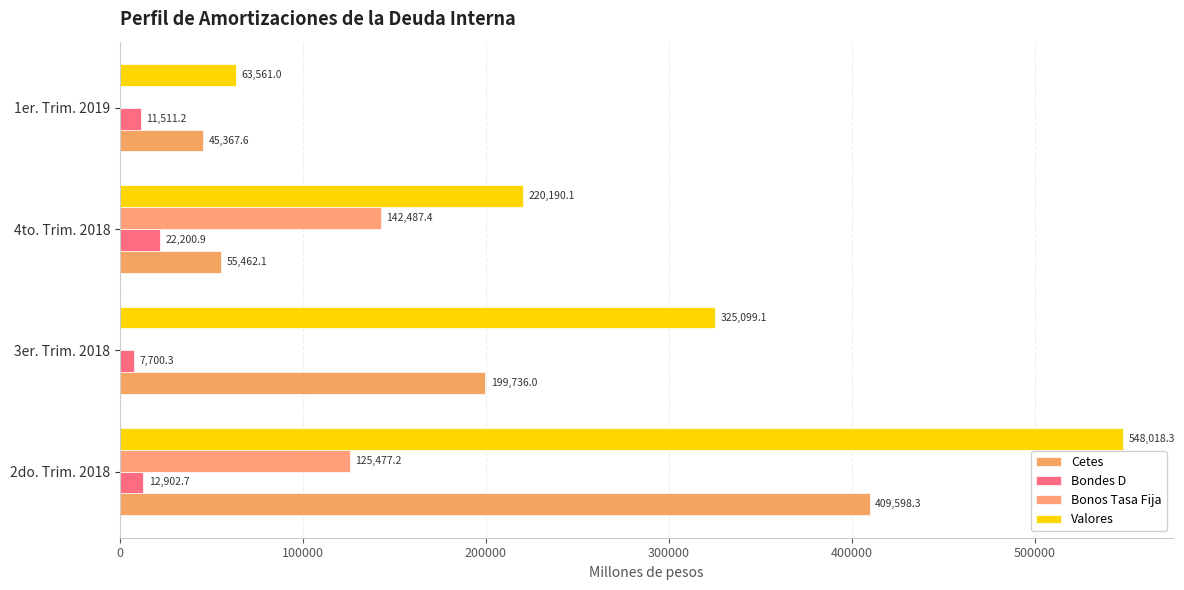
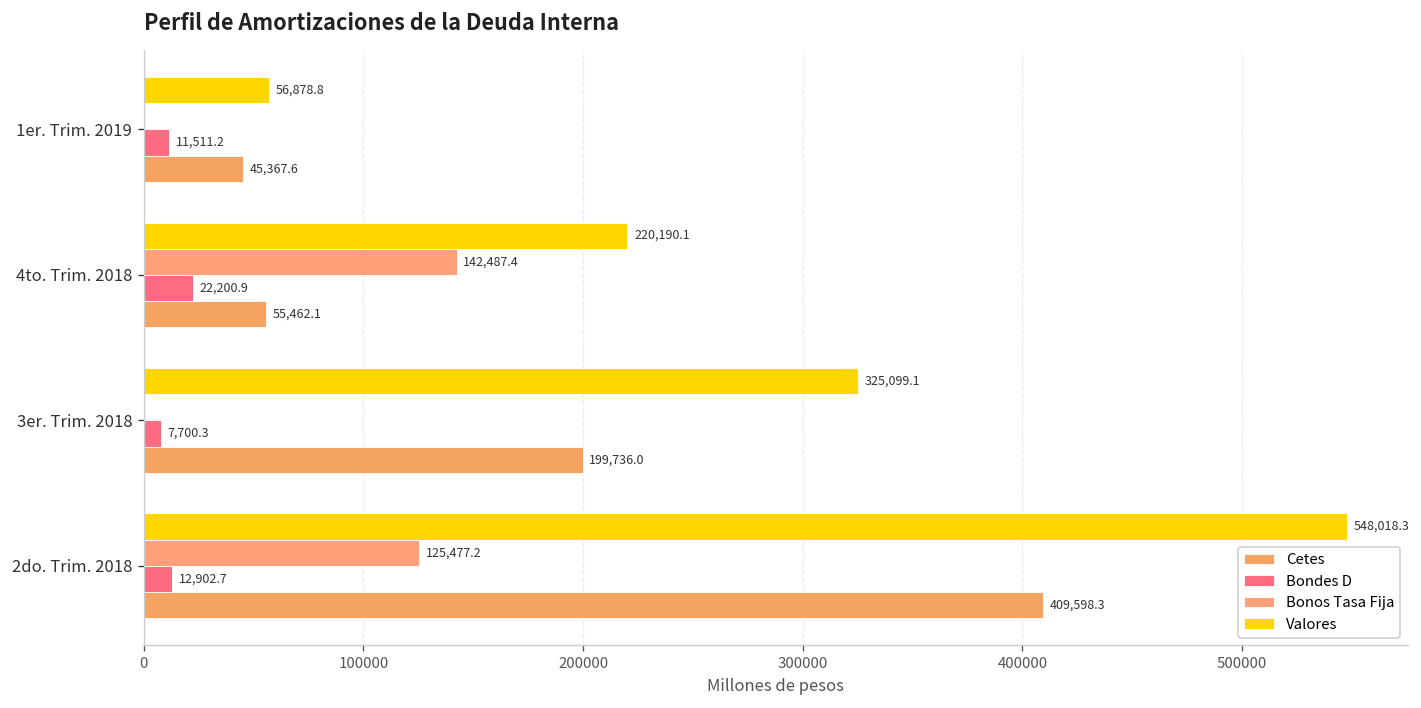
  {
    "Valores": {
-     "1er. Trim. 2019": "63,561.0",
+     "1er. Trim. 2019": "56,878.8",
      "4to. Trim. 2018": "220,190.1",
      "3er. Trim. 2018": "325,099.1",
      "2do. Trim. 2018": "548,018.3"
    }
  }
